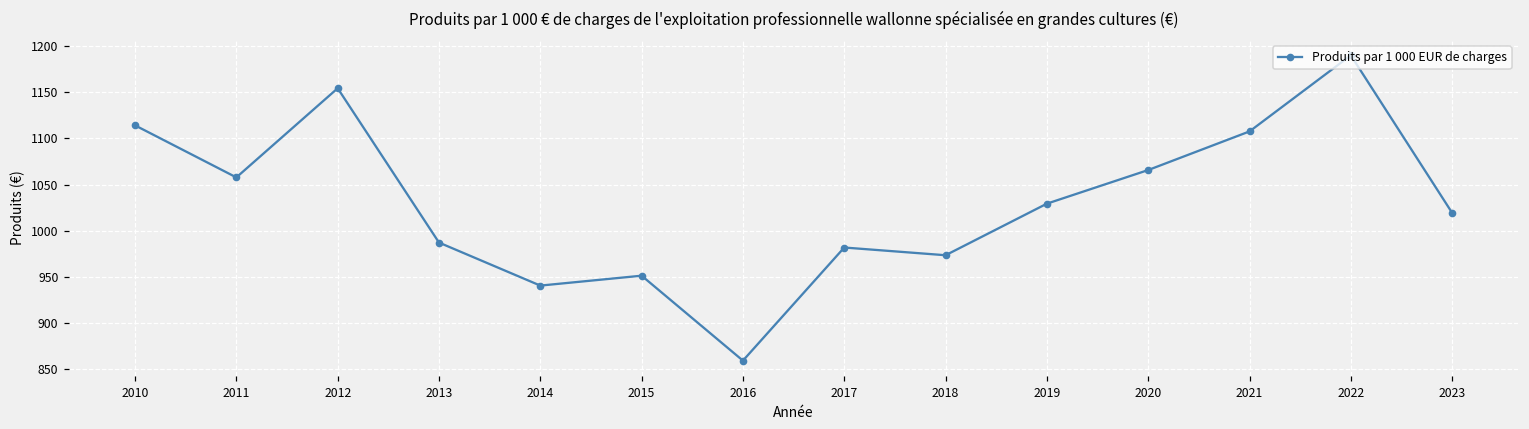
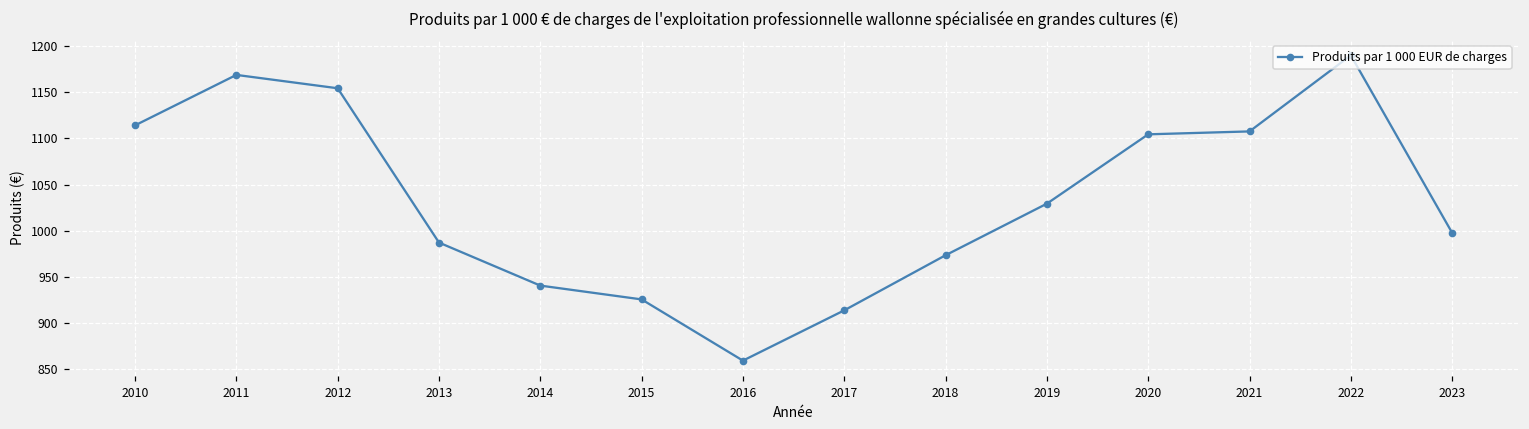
  {
    "2010": 1110,
-   "2011": 1060,
+   "2011": 1170,
    "2012": 1150,
    "2013": 990,
    "2014": 940,
-   "2015": 950,
+   "2015": 930,
    "2016": 860,
-   "2017": 980,
+   "2017": 910,
    "2018": 970,
    "2019": 1030,
-   "2020": 1070,
+   "2020": 1100,
    "2021": 1110,
-   "2023": 1020
+   "2023": 1000
  }
